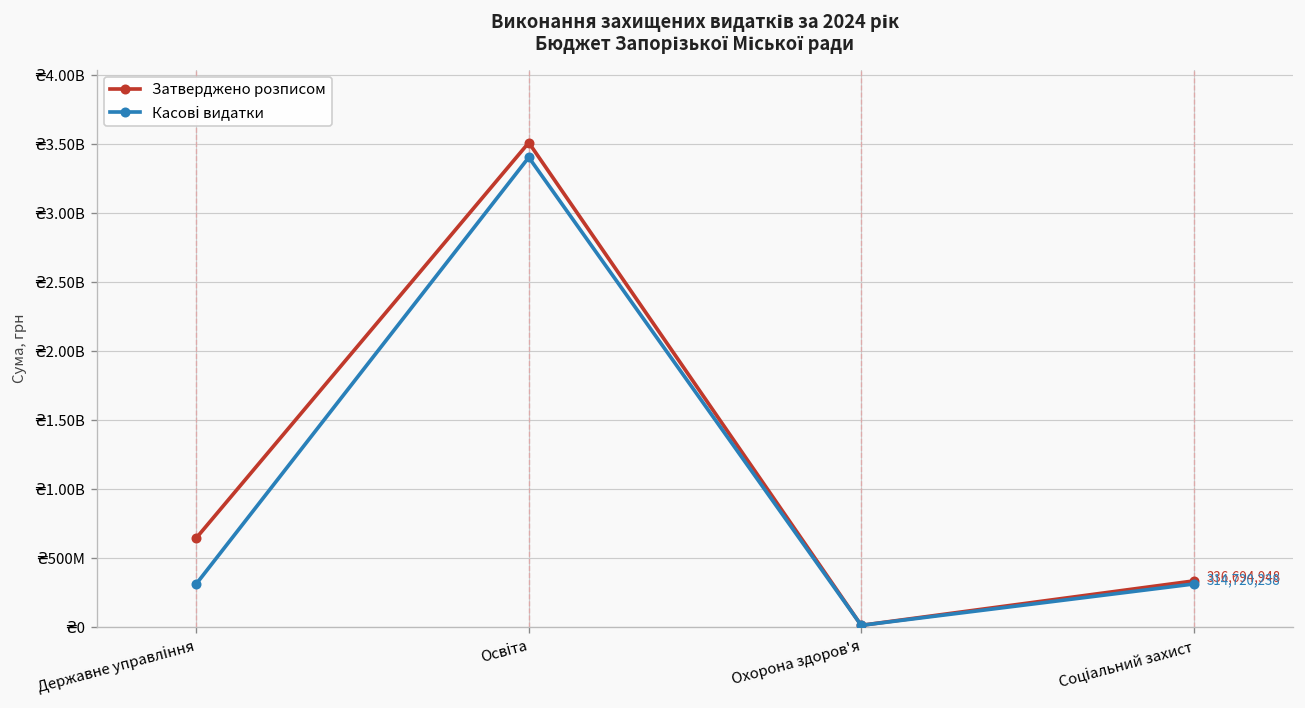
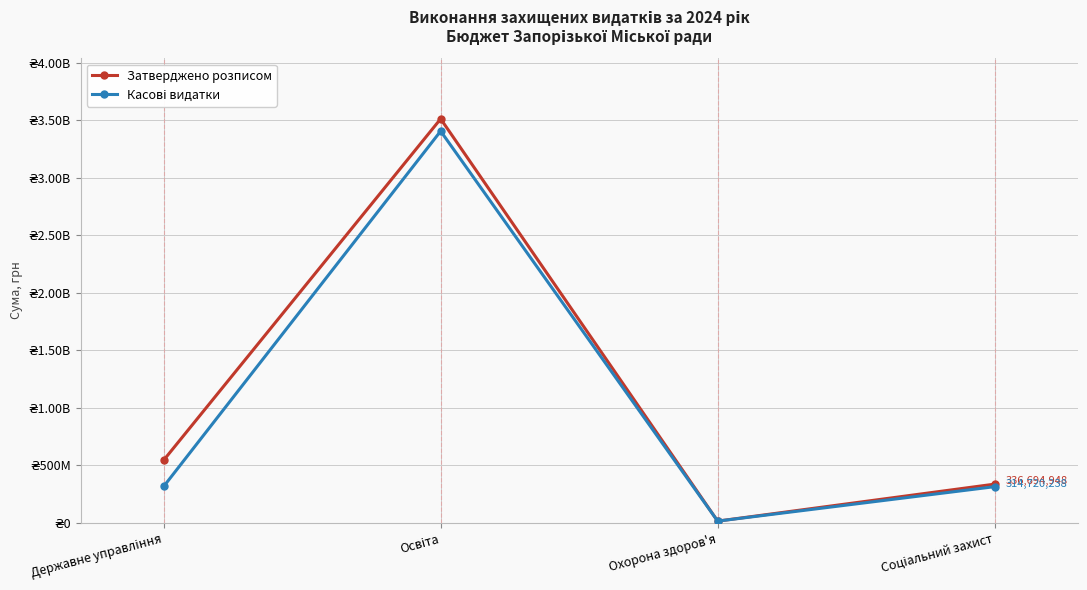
  {
    "Затверджено розписом": {
-     "Державне управління": "₴650000000",
+     "Державне управління": "₴540000000",
      "Освіта": "₴3510000000"
    },
    "Касові видатки": {
      "Державне управління": "₴320000000",
      "Освіта": "₴3410000000"
    }
  }
